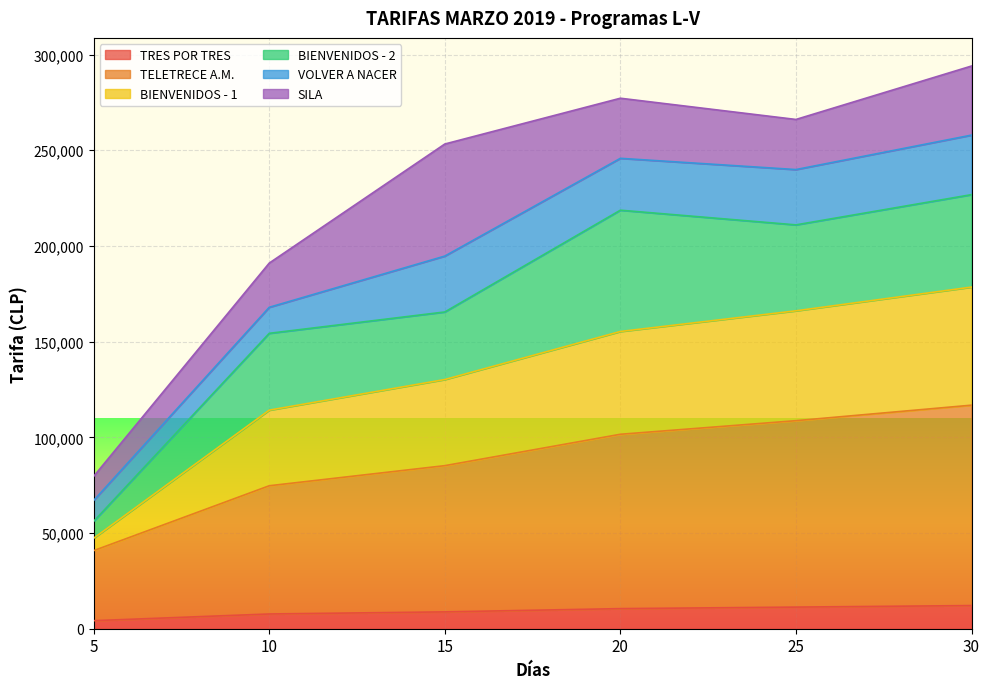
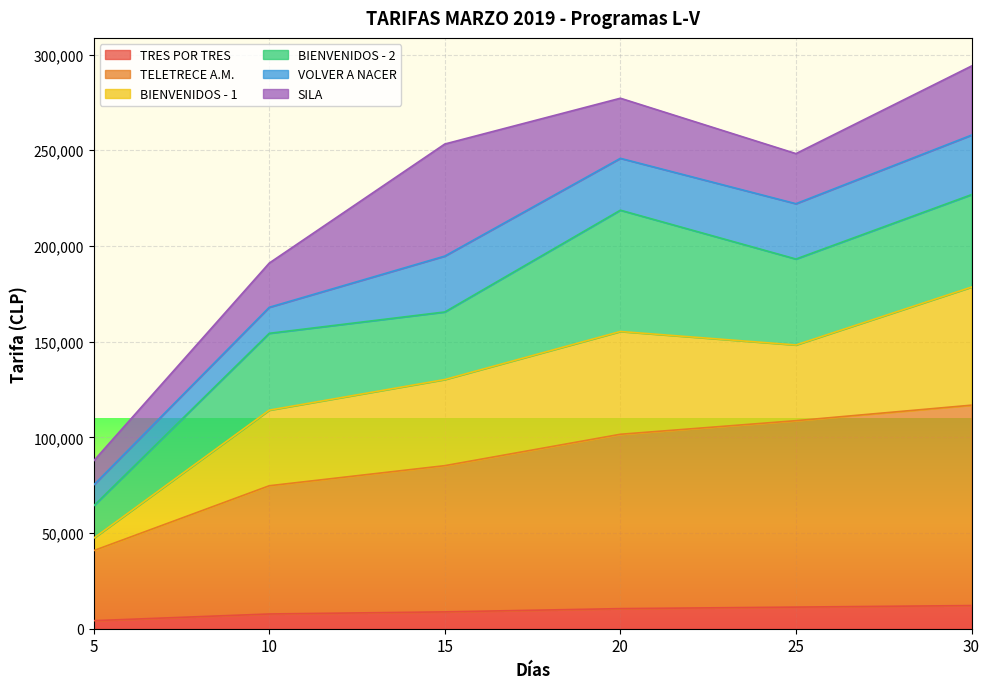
  {
    "BIENVENIDOS - 1": {
      "5": "7,000",
      "10": "40,000",
      "15": "45,000",
      "20": "54,000",
-     "25": "57,000",
+     "25": "40,000",
      "30": "62,000"
    },
    "BIENVENIDOS - 2": {
-     "5": "9,000",
+     "5": "17,000",
      "10": "40,000",
      "15": "35,000",
      "20": "63,000",
      "25": "45,000",
      "30": "48,000"
    },
    "VOLVER A NACER": {
      "5": "11,000",
      "10": "14,000",
      "15": "29,000",
      "20": "27,000",
      "25": "29,000",
      "30": "31,000"
    },
    "SILA": {
      "5": "13,000",
      "10": "23,000",
      "15": "59,000",
      "20": "31,000",
      "25": "26,000",
      "30": "36,000"
    }
  }
